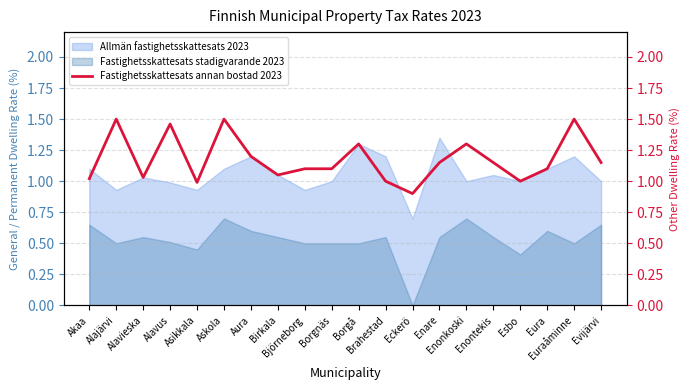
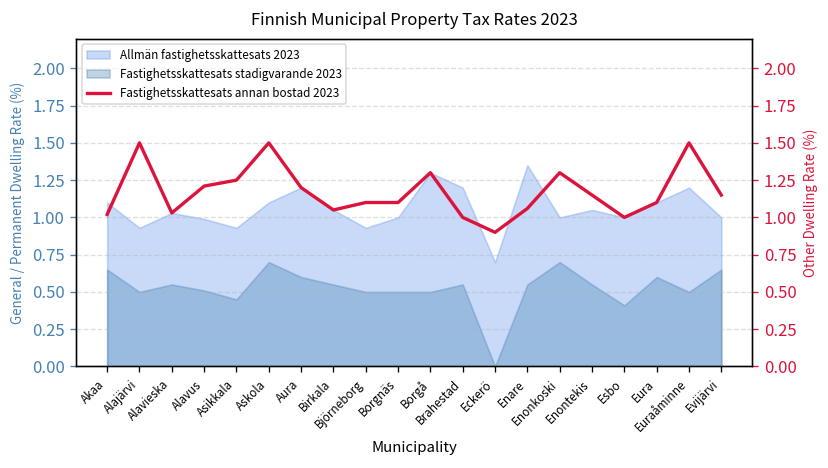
  {
    "Fastighetsskattesats annan bostad 2023": {
      "Akaa": 1.02,
      "Alajärvi": 1.50,
      "Alavieska": 1.03,
-     "Alavus": 1.46,
-     "Asikkala": 0.99,
+     "Alavus": 1.21,
+     "Asikkala": 1.25,
      "Askola": 1.50,
      "Aura": 1.20,
      "Birkala": 1.05,
      "Björneborg": 1.10,
      "Borgnäs": 1.10,
      "Borgå": 1.30,
      "Brahestad": 1.00,
      "Eckerö": 0.90,
-     "Enare": 1.15,
+     "Enare": 1.06,
      "Enonkoski": 1.30,
      "Enontekis": 1.15,
      "Esbo": 1.00,
      "Eura": 1.10,
      "Euraåminne": 1.50,
      "Evijärvi": 1.15
    }
  }
